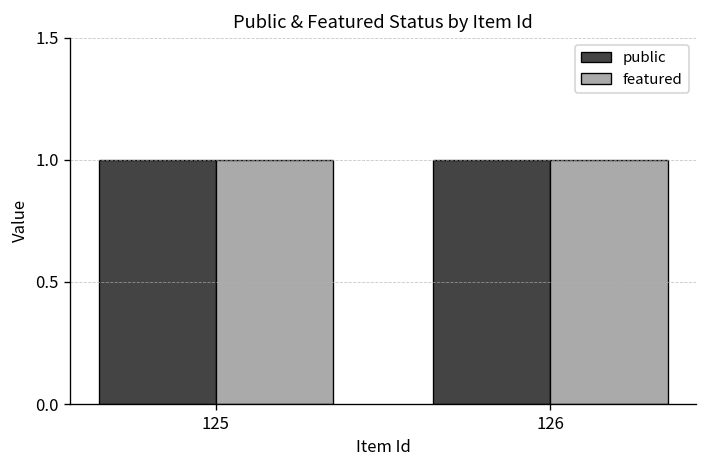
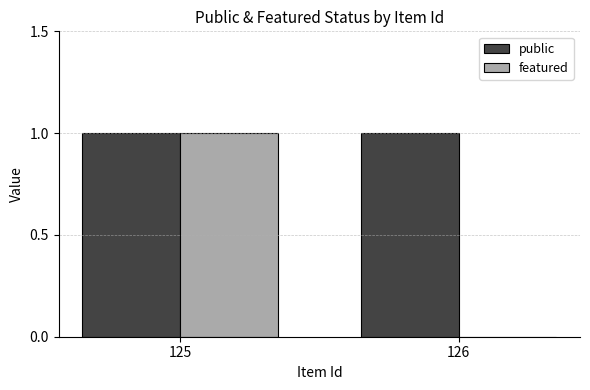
  {
    "public": {
      "125": 1,
      "126": 1
    },
    "featured": {
      "125": 1,
-     "126": 1
+     "126": 0
    }
  }
